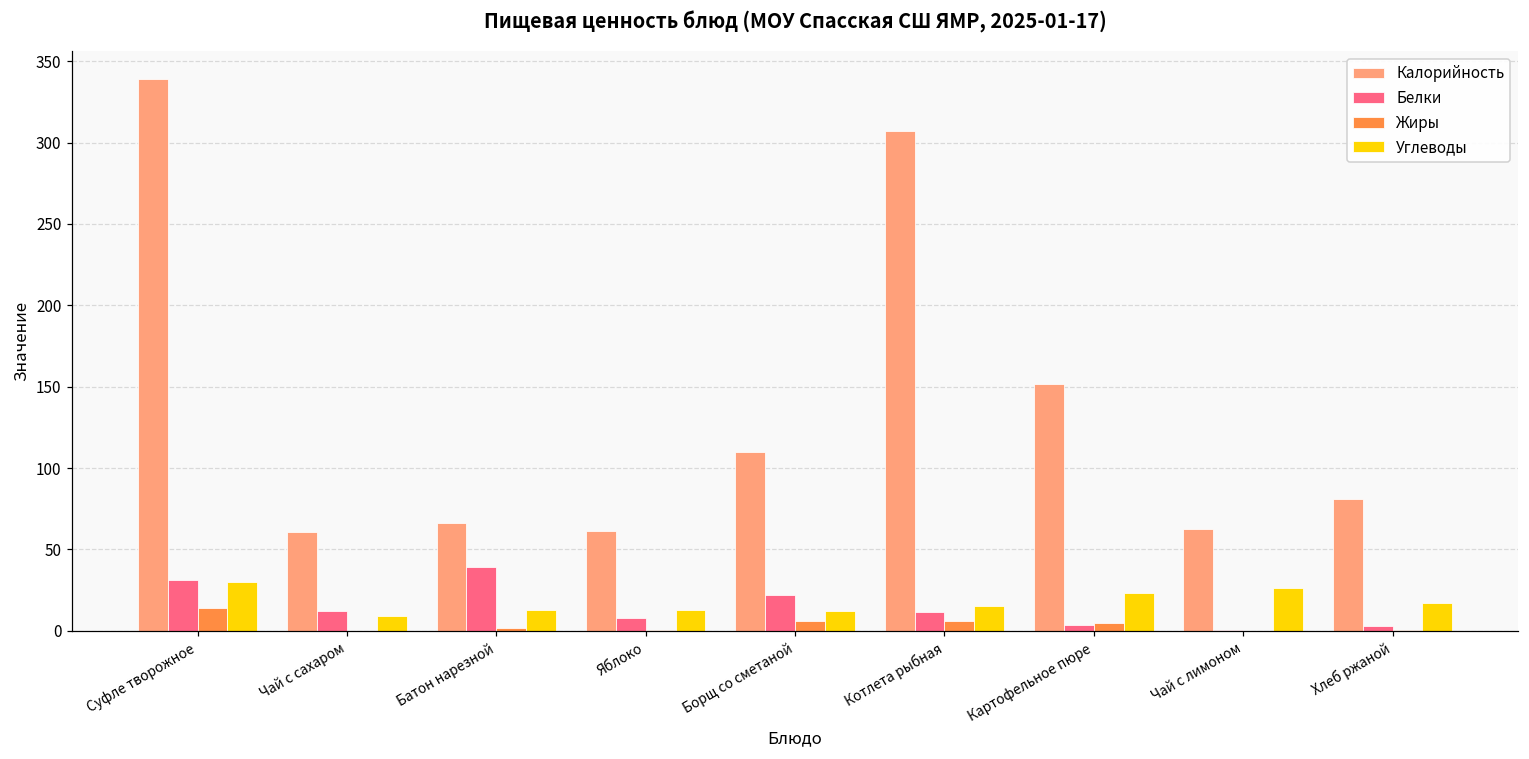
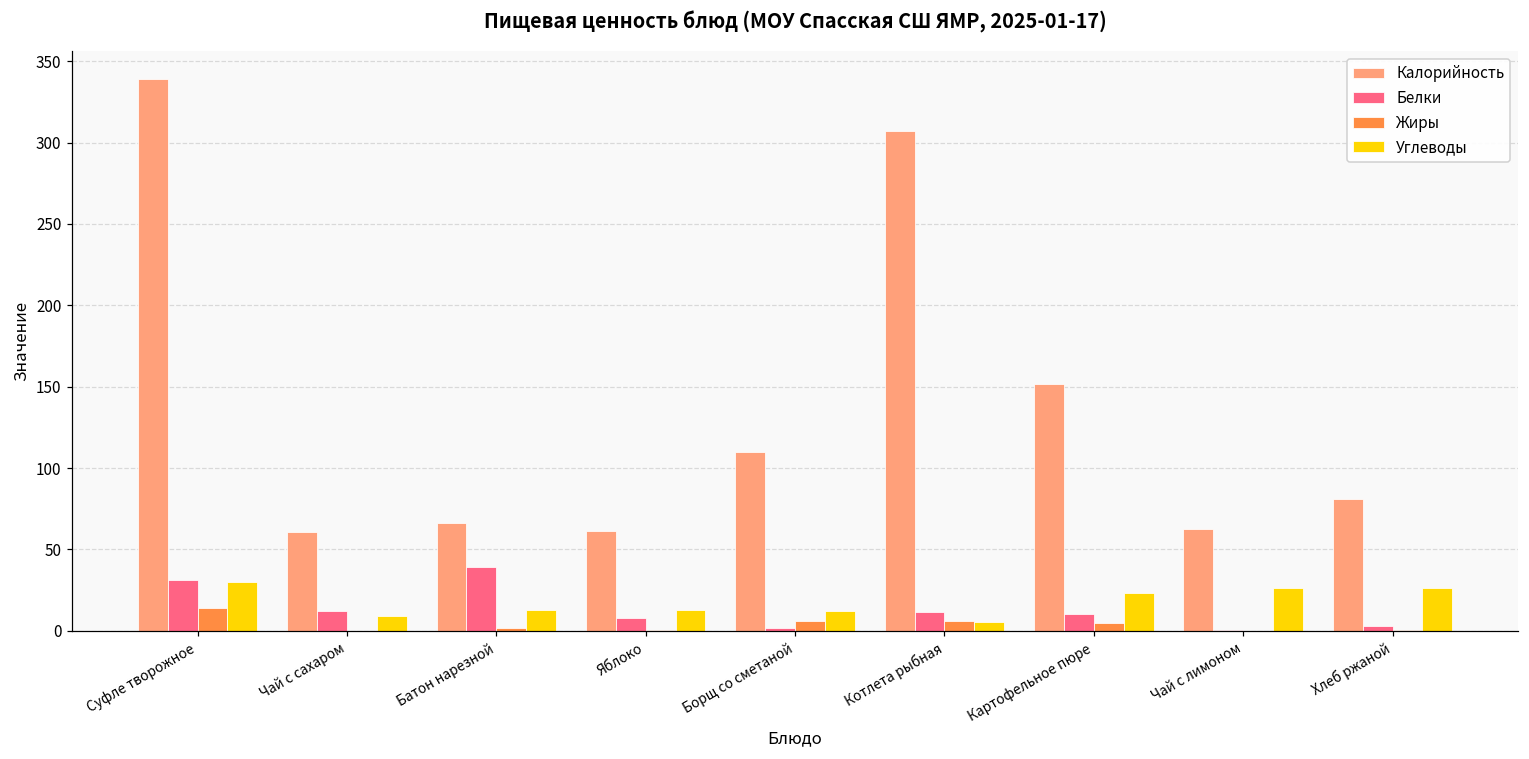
  {
    "Белки": {
      "Суфле творожное": 31,
      "Чай с сахаром": 12,
      "Батон нарезной": 39,
      "Яблоко": 8,
-     "Борщ со сметаной": 22,
+     "Борщ со сметаной": 2,
      "Котлета рыбная": 12,
-     "Картофельное пюре": 3,
+     "Картофельное пюре": 10,
      "Хлеб ржаной": 3
    },
    "Углеводы": {
      "Суфле творожное": 30,
      "Чай с сахаром": 9,
      "Батон нарезной": 13,
      "Яблоко": 13,
      "Борщ со сметаной": 12,
-     "Котлета рыбная": 15,
+     "Котлета рыбная": 5,
      "Картофельное пюре": 23,
      "Чай с лимоном": 26,
-     "Хлеб ржаной": 17
+     "Хлеб ржаной": 26
    }
  }
